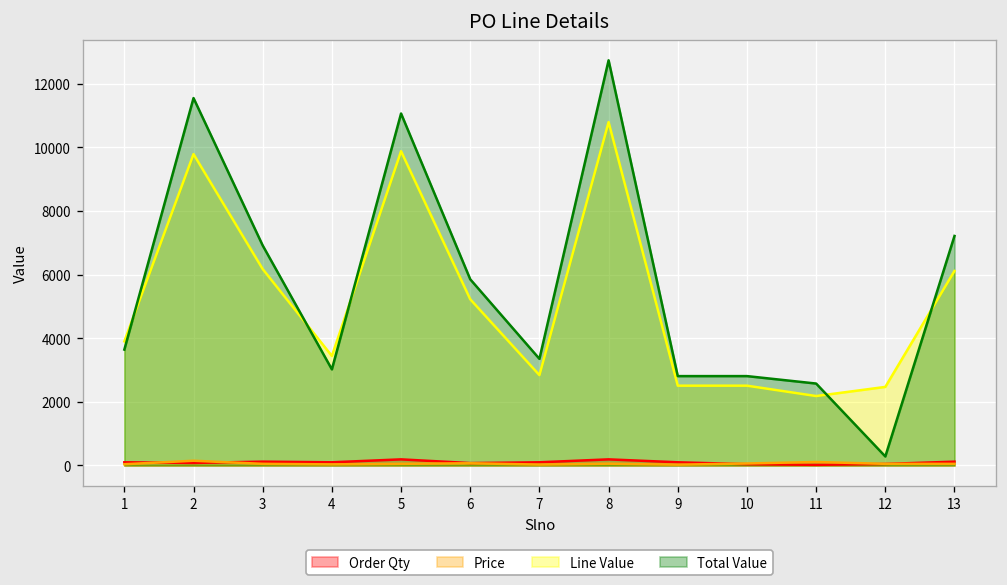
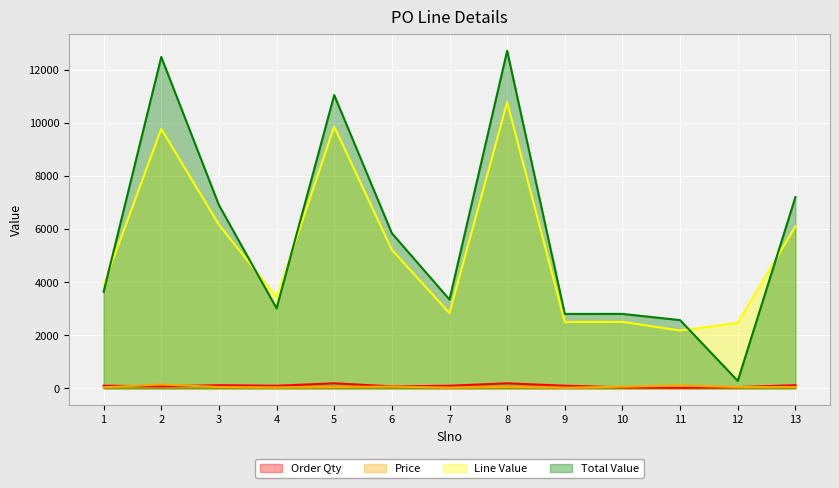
  {
    "Order Qty": {
      "5": 200,
      "8": 200
    },
    "Total Value": {
      "1": 3600,
-     "2": 11500,
+     "2": 12500,
      "3": 6900,
      "4": 3000,
      "5": 11100,
      "6": 5800,
      "7": 3400,
      "8": 12700,
      "9": 2800,
      "10": 2800,
      "11": 2600,
      "12": 300,
      "13": 7200
    }
  }
